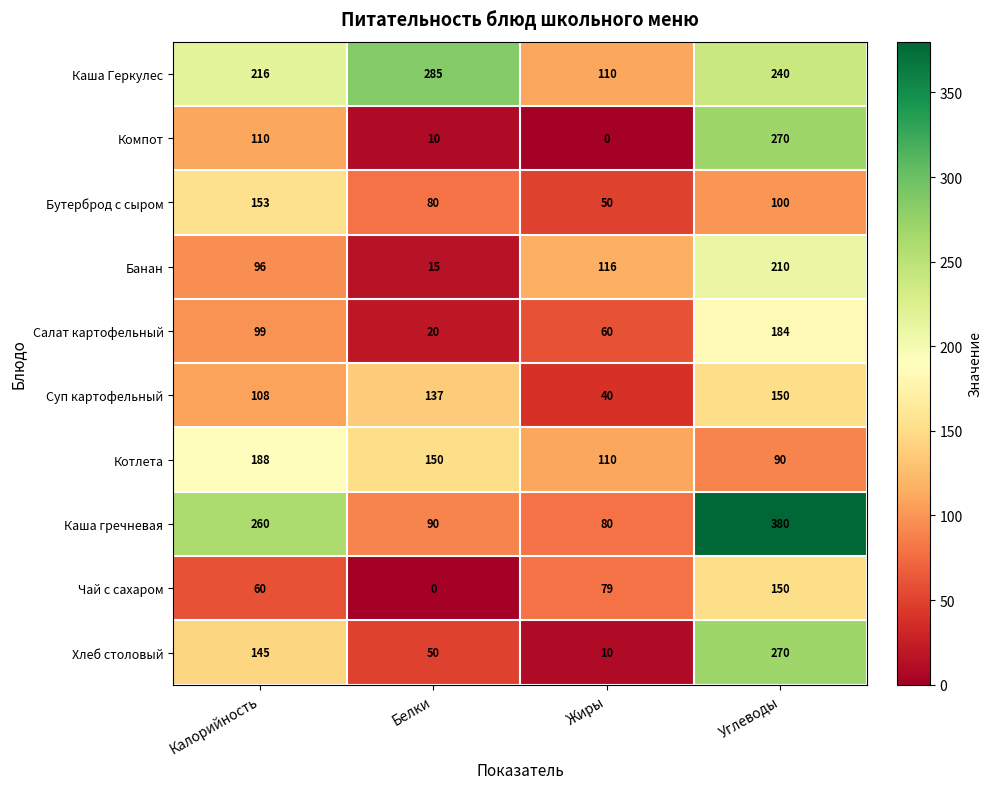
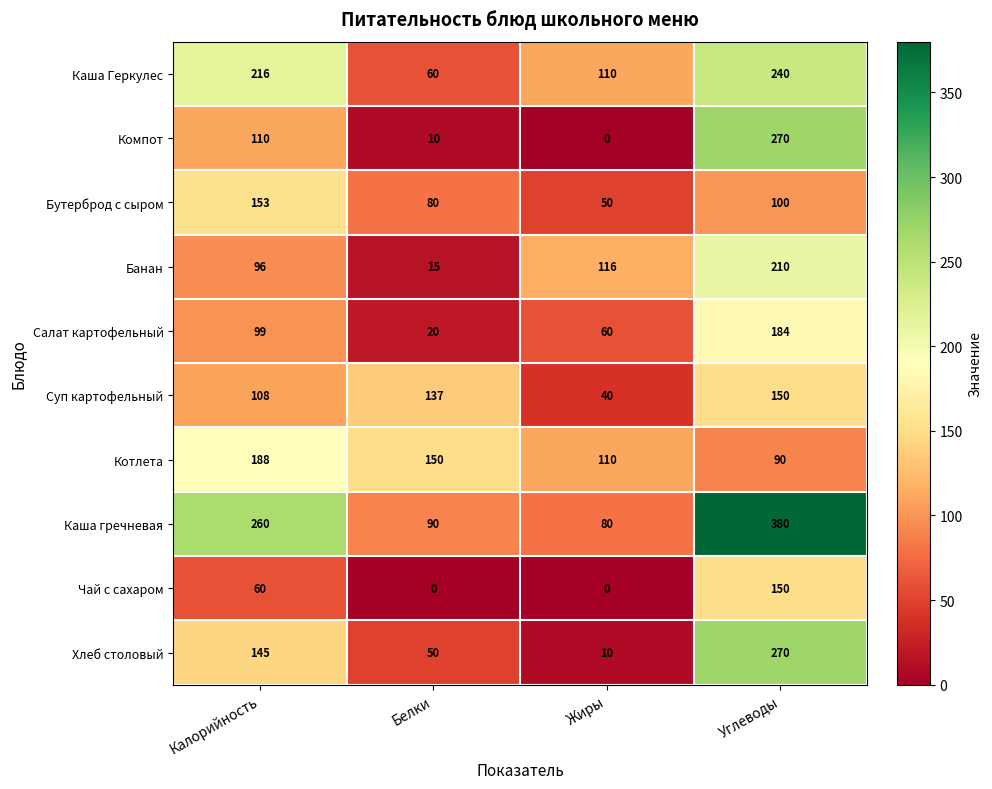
  {
    "Каша Геркулес": {
      "Калорийность": 216,
-     "Белки": 285,
+     "Белки": 60,
      "Жиры": 110,
      "Углеводы": 240
    },
    "Компот": {
      "Калорийность": 110,
      "Белки": 10,
      "Жиры": 0,
      "Углеводы": 270
    },
    "Бутерброд с сыром": {
      "Калорийность": 153,
      "Белки": 80,
      "Жиры": 50,
      "Углеводы": 100
    },
    "Банан": {
      "Калорийность": 96,
      "Белки": 15,
      "Жиры": 116,
      "Углеводы": 210
    },
    "Салат картофельный": {
      "Калорийность": 99,
      "Белки": 20,
      "Жиры": 60,
      "Углеводы": 184
    },
    "Суп картофельный": {
      "Калорийность": 108,
      "Белки": 137,
      "Жиры": 40,
      "Углеводы": 150
    },
    "Котлета": {
      "Калорийность": 188,
      "Белки": 150,
      "Жиры": 110,
      "Углеводы": 90
    },
    "Каша гречневая": {
      "Калорийность": 260,
      "Белки": 90,
      "Жиры": 80,
      "Углеводы": 380
    },
    "Чай с сахаром": {
      "Калорийность": 60,
      "Белки": 0,
-     "Жиры": 79,
+     "Жиры": 0,
      "Углеводы": 150
    },
    "Хлеб столовый": {
      "Калорийность": 145,
      "Белки": 50,
      "Жиры": 10,
      "Углеводы": 270
    }
  }
